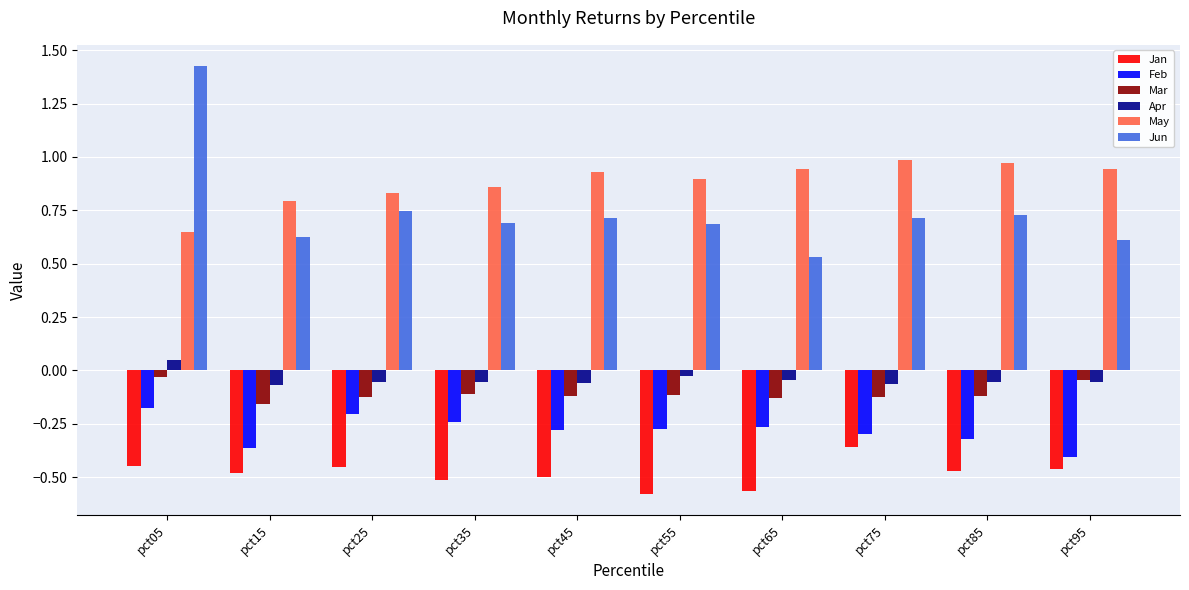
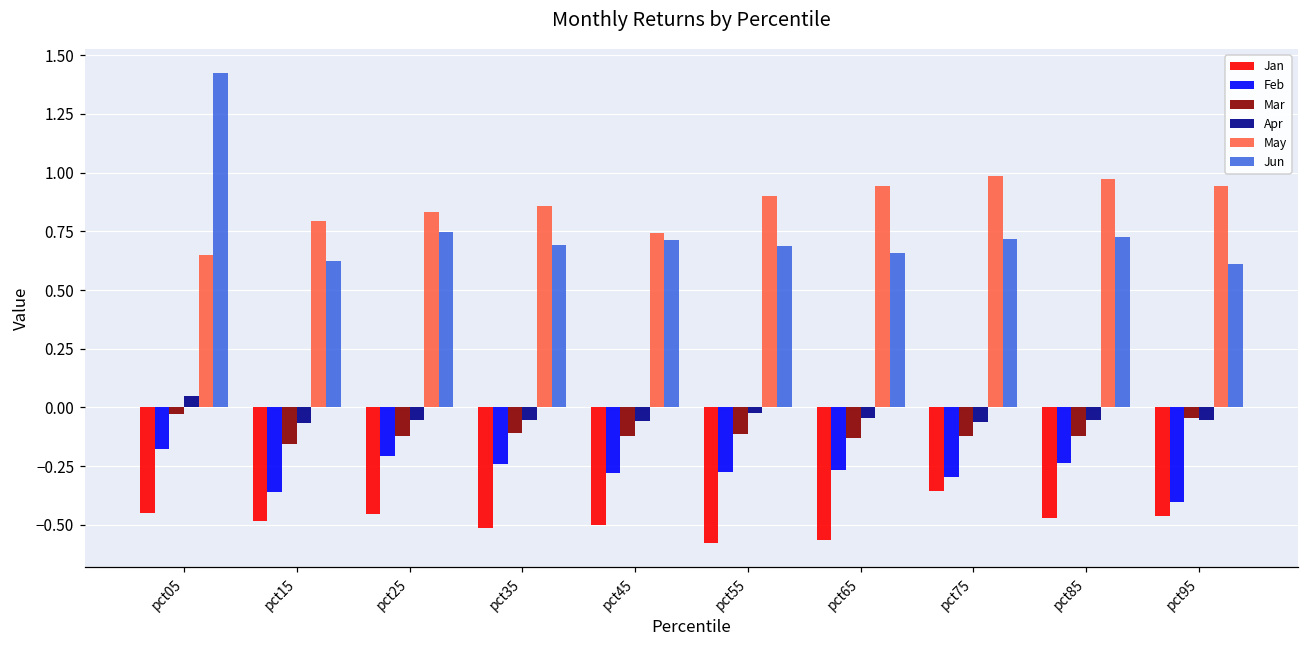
  {
    "Jan": {
      "pct05": -0.45,
      "pct15": -0.48,
      "pct25": -0.45,
      "pct35": -0.51,
      "pct45": -0.50,
      "pct55": -0.58,
      "pct65": -0.57,
      "pct75": -0.36,
      "pct85": -0.47,
      "pct95": -0.46
    },
    "Feb": {
      "pct05": -0.18,
      "pct15": -0.36,
      "pct25": -0.21,
      "pct35": -0.24,
      "pct45": -0.28,
      "pct55": -0.27,
      "pct65": -0.26,
      "pct75": -0.30,
-     "pct85": -0.32,
+     "pct85": -0.24,
      "pct95": -0.40
    },
    "Mar": {
      "pct05": -0.03,
      "pct15": -0.16,
      "pct25": -0.12,
      "pct35": -0.11,
      "pct45": -0.12,
      "pct55": -0.11,
      "pct65": -0.13,
      "pct75": -0.12,
      "pct85": -0.12,
      "pct95": -0.04
    },
    "Apr": {
      "pct05": 0.05,
      "pct15": -0.07,
      "pct25": -0.05,
      "pct35": -0.05,
      "pct45": -0.06,
      "pct55": -0.02,
      "pct65": -0.05,
      "pct75": -0.06,
      "pct85": -0.05,
      "pct95": -0.05
    },
    "May": {
      "pct05": 0.65,
      "pct15": 0.79,
      "pct25": 0.83,
      "pct35": 0.86,
-     "pct45": 0.93,
+     "pct45": 0.74,
      "pct55": 0.90,
      "pct65": 0.94,
      "pct75": 0.99,
      "pct85": 0.97,
      "pct95": 0.94
    },
    "Jun": {
      "pct05": 1.43,
      "pct15": 0.63,
      "pct25": 0.75,
      "pct35": 0.69,
      "pct45": 0.71,
      "pct55": 0.69,
-     "pct65": 0.53,
+     "pct65": 0.66,
      "pct75": 0.72,
      "pct85": 0.73,
      "pct95": 0.61
    }
  }
